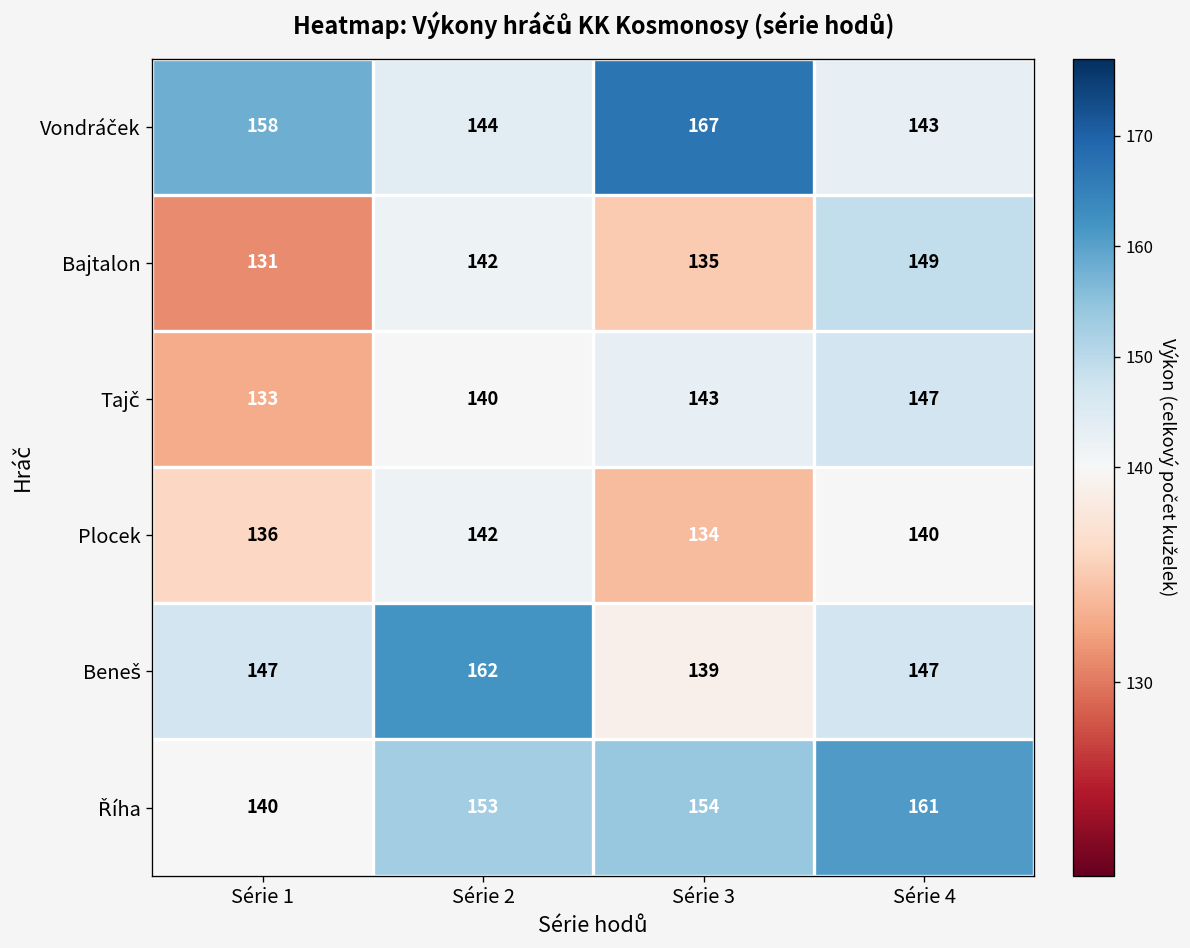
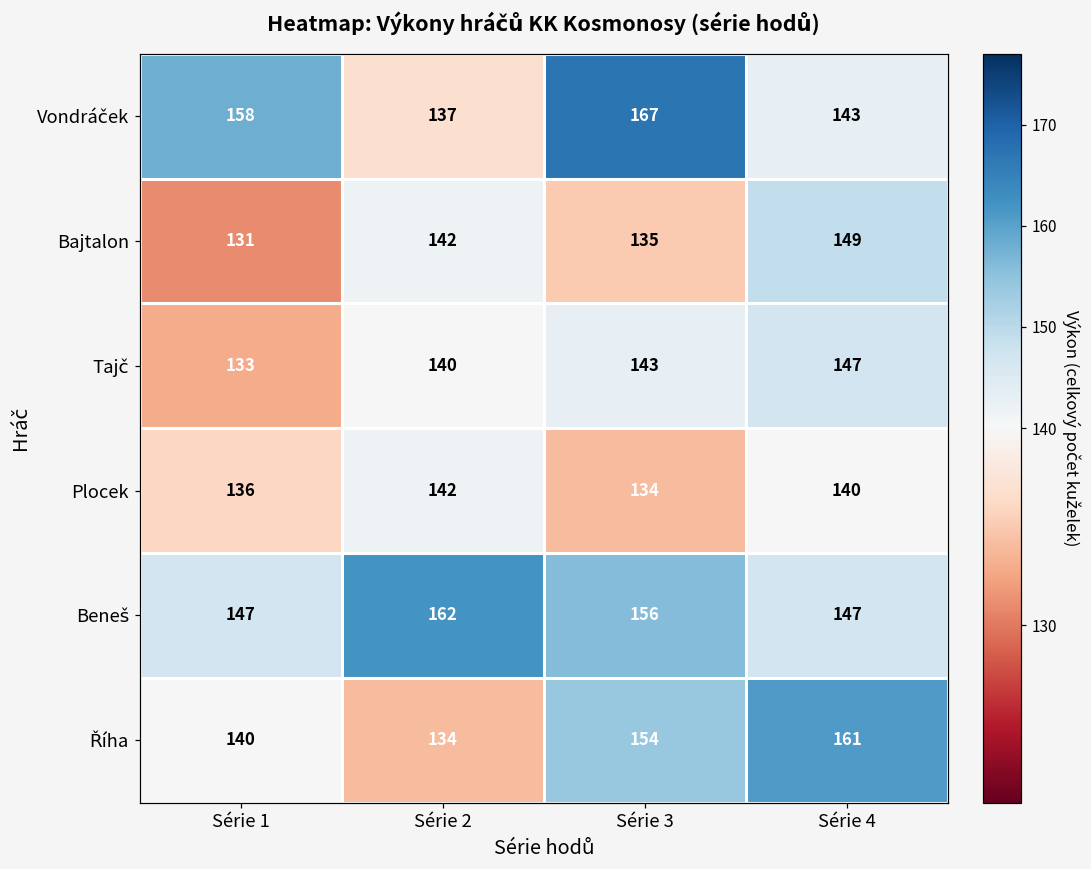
  {
    "Vondráček": {
      "Série 1": 158,
-     "Série 2": 144,
+     "Série 2": 137,
      "Série 3": 167,
      "Série 4": 143
    },
    "Bajtalon": {
      "Série 1": 131,
      "Série 2": 142,
      "Série 3": 135,
      "Série 4": 149
    },
    "Tajč": {
      "Série 1": 133,
      "Série 2": 140,
      "Série 3": 143,
      "Série 4": 147
    },
    "Plocek": {
      "Série 1": 136,
      "Série 2": 142,
      "Série 3": 134,
      "Série 4": 140
    },
    "Beneš": {
      "Série 1": 147,
      "Série 2": 162,
-     "Série 3": 139,
+     "Série 3": 156,
      "Série 4": 147
    },
    "Říha": {
      "Série 1": 140,
-     "Série 2": 153,
+     "Série 2": 134,
      "Série 3": 154,
      "Série 4": 161
    }
  }
